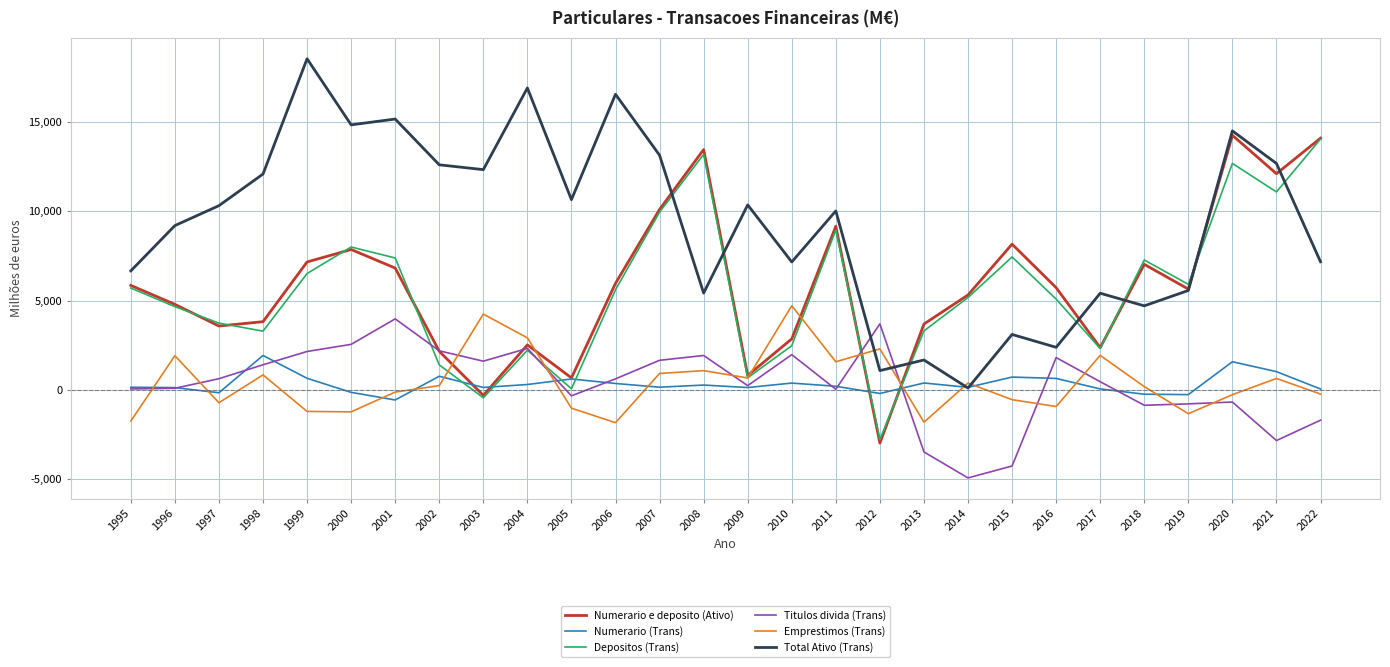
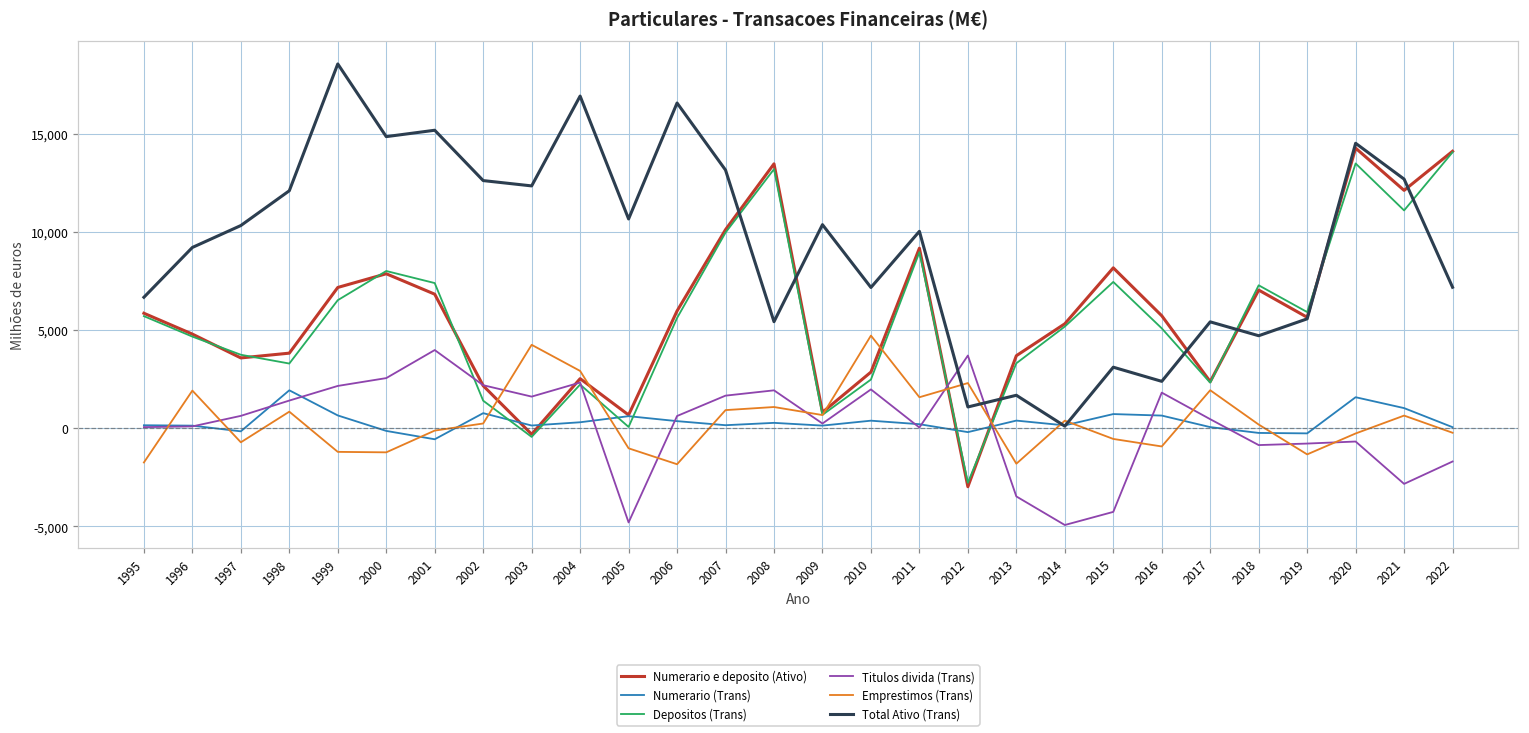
  {
    "Numerario e deposito (Ativo)": {
      "1995": "5,900",
      "1997": "3,600",
      "1998": "3,800",
      "1999": "7,200",
      "2001": "6,800",
      "2004": "2,500",
      "2006": "6,000",
      "2007": "10,100",
      "2008": "13,500",
      "2010": "2,900",
      "2011": "9,200",
      "2012": "-3,000",
      "2013": "3,700",
      "2015": "8,200",
      "2016": "5,700",
      "2018": "7,000",
      "2020": "14,300",
      "2021": "12,100"
    },
    "Numerario (Trans)": {
      "1997": "-200",
      "1998": "1,900",
      "1999": "600",
      "2000": "-100",
      "2001": "-600",
      "2002": "800",
      "2003": "100",
      "2004": "300",
      "2006": "400",
      "2007": "200",
      "2008": "300",
      "2010": "400",
      "2011": "200",
      "2012": "-200",
      "2013": "400",
      "2015": "700",
      "2016": "600",
      "2017": "100",
      "2018": "-200",
      "2019": "-300",
      "2020": "1,600",
      "2021": "1,000",
      "2022": "0"
    },
    "Depositos (Trans)": {
      "1995": "5,700",
      "1997": "3,700",
      "1998": "3,300",
      "1999": "6,500",
      "2001": "7,400",
      "2002": "1,400",
      "2005": "100",
      "2006": "5,600",
      "2007": "10,000",
      "2008": "13,200",
      "2010": "2,500",
      "2011": "9,000",
      "2012": "-2,800",
      "2013": "3,300",
      "2015": "7,400",
      "2016": "5,100",
      "2018": "7,300",
      "2019": "5,900",
-     "2020": "12,700",
+     "2020": "13,500",
      "2021": "11,100"
    },
    "Titulos divida (Trans)": {
      "1997": "600",
      "1998": "1,400",
      "1999": "2,200",
      "2000": "2,500",
      "2001": "4,000",
      "2003": "1,600",
-     "2005": "-300",
+     "2005": "-4,800",
      "2006": "600",
      "2007": "1,700",
      "2008": "1,900",
      "2010": "2,000",
      "2011": "0",
      "2012": "3,700",
      "2013": "-3,500",
      "2014": "-4,900",
      "2015": "-4,300",
      "2016": "1,800",
      "2017": "500",
      "2018": "-900",
      "2019": "-800",
      "2020": "-700",
      "2021": "-2,800",
      "2022": "-1,700"
    },
    "Emprestimos (Trans)": {
      "1995": "-1,700",
      "1996": "1,900",
      "1997": "-700",
      "1998": "800",
      "1999": "-1,200",
      "2000": "-1,200",
      "2001": "-100",
      "2002": "200",
      "2003": "4,200",
      "2004": "2,900",
      "2005": "-1,000",
      "2006": "-1,800",
      "2007": "900",
      "2008": "1,100",
      "2010": "4,700",
      "2011": "1,600",
      "2012": "2,300",
      "2013": "-1,800",
      "2014": "400",
      "2015": "-500",
      "2016": "-900",
      "2017": "1,900",
      "2018": "200",
      "2019": "-1,300",
      "2020": "-300",
      "2021": "600",
      "2022": "-200"
    },
    "Total Ativo (Trans)": {
      "1995": "6,700",
      "1996": "9,200",
      "1997": "10,300",
      "1998": "12,100",
      "1999": "18,500",
      "2000": "14,800",
      "2001": "15,200",
      "2002": "12,600",
      "2003": "12,300",
      "2004": "16,900",
      "2005": "10,700",
      "2006": "16,600",
      "2007": "13,100",
      "2008": "5,400",
      "2009": "10,400",
      "2010": "7,200",
      "2011": "10,000",
      "2012": "1,100",
      "2013": "1,700",
      "2015": "3,100",
      "2016": "2,400",
      "2017": "5,400",
      "2018": "4,700",
      "2020": "14,500",
      "2021": "12,700",
      "2022": "7,200"
    }
  }
